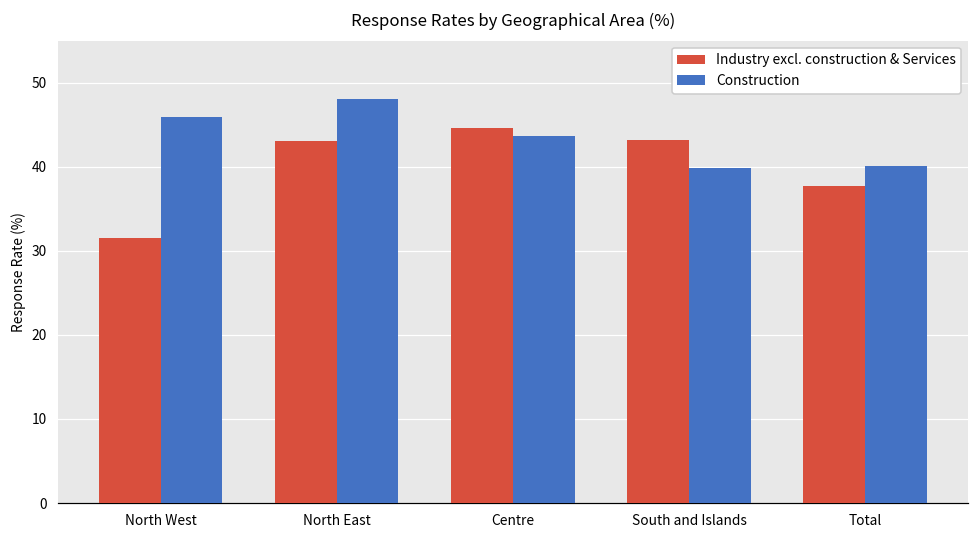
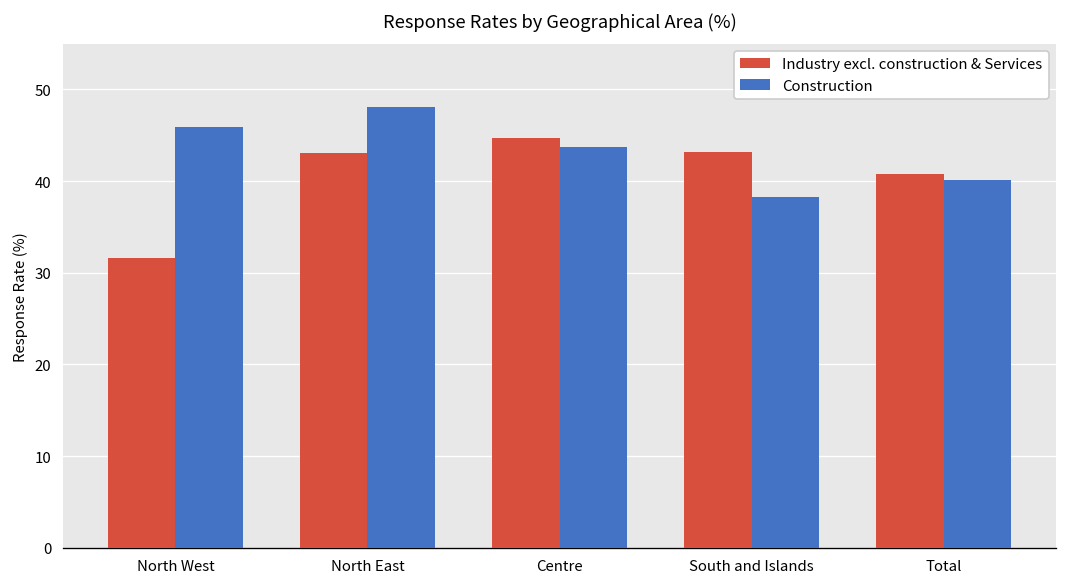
  {
    "Industry excl. construction & Services": {
      "North West": 32,
      "North East": 43,
      "Centre": 45,
      "South and Islands": 43,
-     "Total": 38
+     "Total": 41
    },
    "Construction": {
      "North West": 46,
      "North East": 48,
      "Centre": 44,
-     "South and Islands": 40,
+     "South and Islands": 38,
      "Total": 40
    }
  }
